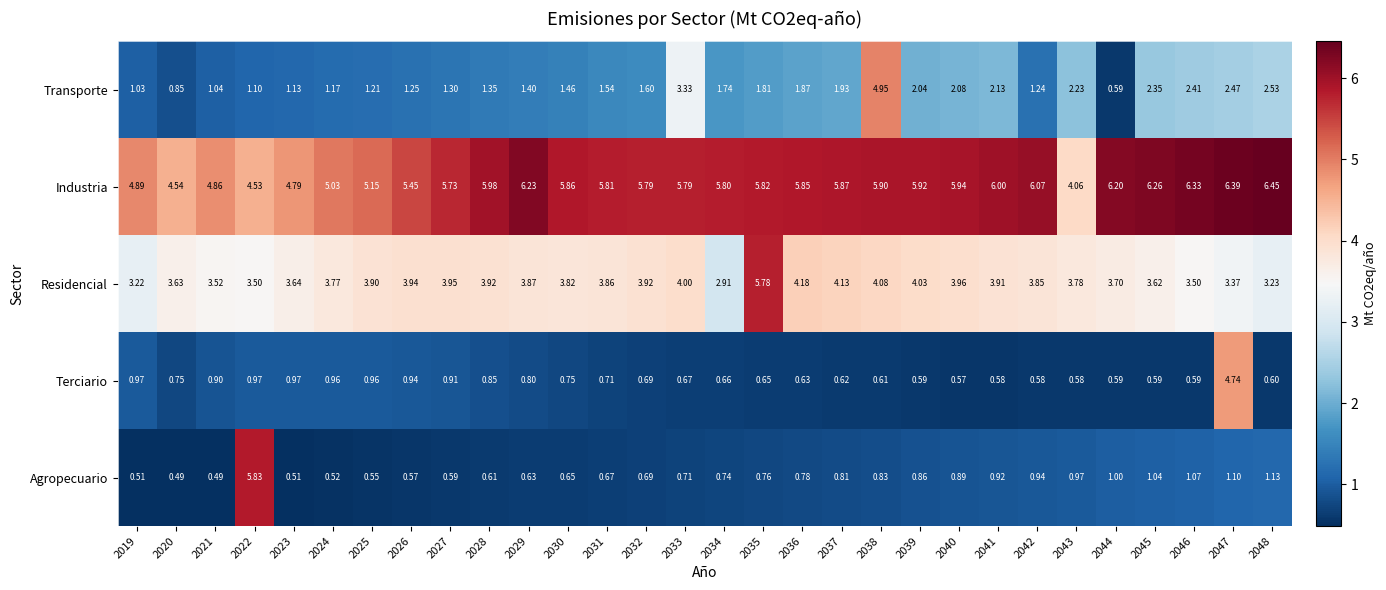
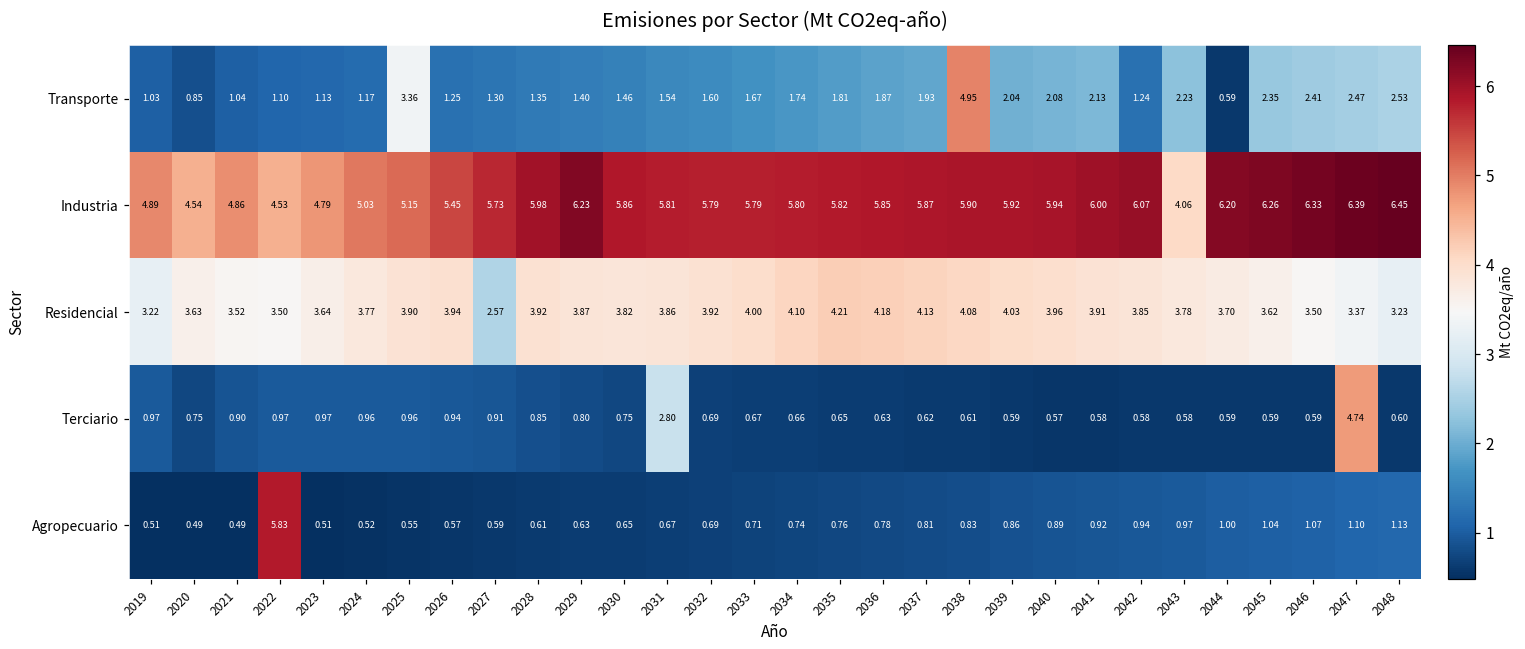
  {
    "Transporte": {
      "2019": 1.03,
      "2020": 0.85,
      "2021": 1.04,
      "2022": 1.10,
      "2023": 1.13,
      "2024": 1.17,
-     "2025": 1.21,
+     "2025": 3.36,
      "2026": 1.25,
      "2027": 1.30,
      "2028": 1.35,
      "2029": 1.40,
      "2030": 1.46,
      "2031": 1.54,
      "2032": 1.60,
-     "2033": 3.33,
+     "2033": 1.67,
      "2034": 1.74,
      "2035": 1.81,
      "2036": 1.87,
      "2037": 1.93,
      "2038": 4.95,
      "2039": 2.04,
      "2040": 2.08,
      "2041": 2.13,
      "2042": 1.24,
      "2043": 2.23,
      "2044": 0.59,
      "2045": 2.35,
      "2046": 2.41,
      "2047": 2.47,
      "2048": 2.53
    },
    "Industria": {
      "2019": 4.89,
      "2020": 4.54,
      "2021": 4.86,
      "2022": 4.53,
      "2023": 4.79,
      "2024": 5.03,
      "2025": 5.15,
      "2026": 5.45,
      "2027": 5.73,
      "2028": 5.98,
      "2029": 6.23,
      "2030": 5.86,
      "2031": 5.81,
      "2032": 5.79,
      "2033": 5.79,
      "2034": 5.80,
      "2035": 5.82,
      "2036": 5.85,
      "2037": 5.87,
      "2038": 5.90,
      "2039": 5.92,
      "2040": 5.94,
      "2041": 6.00,
      "2042": 6.07,
      "2043": 4.06,
      "2044": 6.20,
      "2045": 6.26,
      "2046": 6.33,
      "2047": 6.39,
      "2048": 6.45
    },
    "Residencial": {
      "2019": 3.22,
      "2020": 3.63,
      "2021": 3.52,
      "2022": 3.50,
      "2023": 3.64,
      "2024": 3.77,
      "2025": 3.90,
      "2026": 3.94,
-     "2027": 3.95,
+     "2027": 2.57,
      "2028": 3.92,
      "2029": 3.87,
      "2030": 3.82,
      "2031": 3.86,
      "2032": 3.92,
      "2033": 4.00,
-     "2034": 2.91,
-     "2035": 5.78,
+     "2034": 4.10,
+     "2035": 4.21,
      "2036": 4.18,
      "2037": 4.13,
      "2038": 4.08,
      "2039": 4.03,
      "2040": 3.96,
      "2041": 3.91,
      "2042": 3.85,
      "2043": 3.78,
      "2044": 3.70,
      "2045": 3.62,
      "2046": 3.50,
      "2047": 3.37,
      "2048": 3.23
    },
    "Terciario": {
      "2019": 0.97,
      "2020": 0.75,
      "2021": 0.90,
      "2022": 0.97,
      "2023": 0.97,
      "2024": 0.96,
      "2025": 0.96,
      "2026": 0.94,
      "2027": 0.91,
      "2028": 0.85,
      "2029": 0.80,
      "2030": 0.75,
-     "2031": 0.71,
+     "2031": 2.80,
      "2032": 0.69,
      "2033": 0.67,
      "2034": 0.66,
      "2035": 0.65,
      "2036": 0.63,
      "2037": 0.62,
      "2038": 0.61,
      "2039": 0.59,
      "2040": 0.57,
      "2041": 0.58,
      "2042": 0.58,
      "2043": 0.58,
      "2044": 0.59,
      "2045": 0.59,
      "2046": 0.59,
      "2047": 4.74,
      "2048": 0.60
    },
    "Agropecuario": {
      "2019": 0.51,
      "2020": 0.49,
      "2021": 0.49,
      "2022": 5.83,
      "2023": 0.51,
      "2024": 0.52,
      "2025": 0.55,
      "2026": 0.57,
      "2027": 0.59,
      "2028": 0.61,
      "2029": 0.63,
      "2030": 0.65,
      "2031": 0.67,
      "2032": 0.69,
      "2033": 0.71,
      "2034": 0.74,
      "2035": 0.76,
      "2036": 0.78,
      "2037": 0.81,
      "2038": 0.83,
      "2039": 0.86,
      "2040": 0.89,
      "2041": 0.92,
      "2042": 0.94,
      "2043": 0.97,
      "2044": 1.00,
      "2045": 1.04,
      "2046": 1.07,
      "2047": 1.10,
      "2048": 1.13
    }
  }
